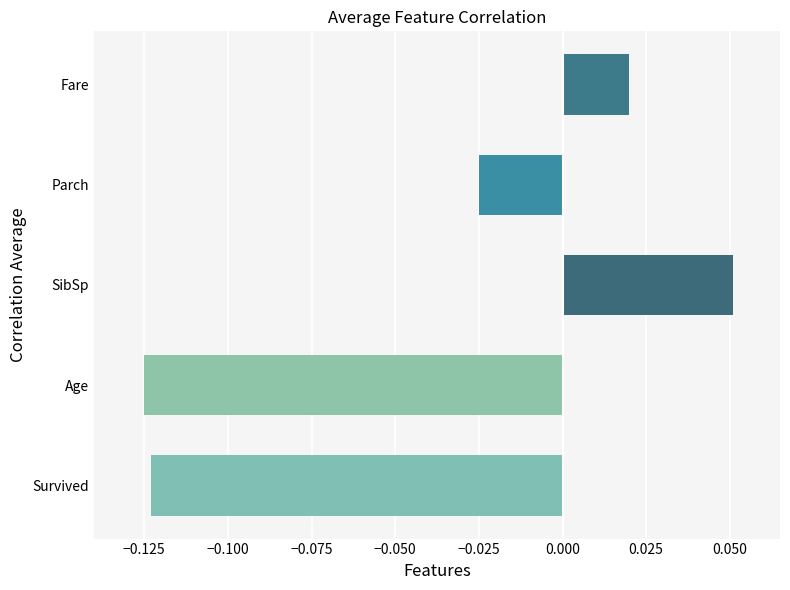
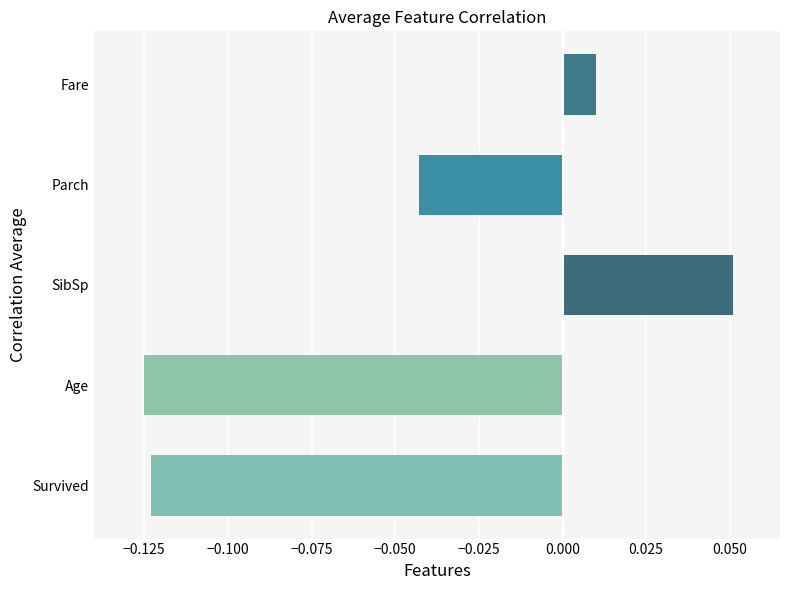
  {
-   "Fare": 0.02,
-   "Parch": -0.025,
+   "Fare": 0.01,
+   "Parch": -0.043,
    "SibSp": 0.051,
    "Age": -0.125,
    "Survived": -0.123
  }
